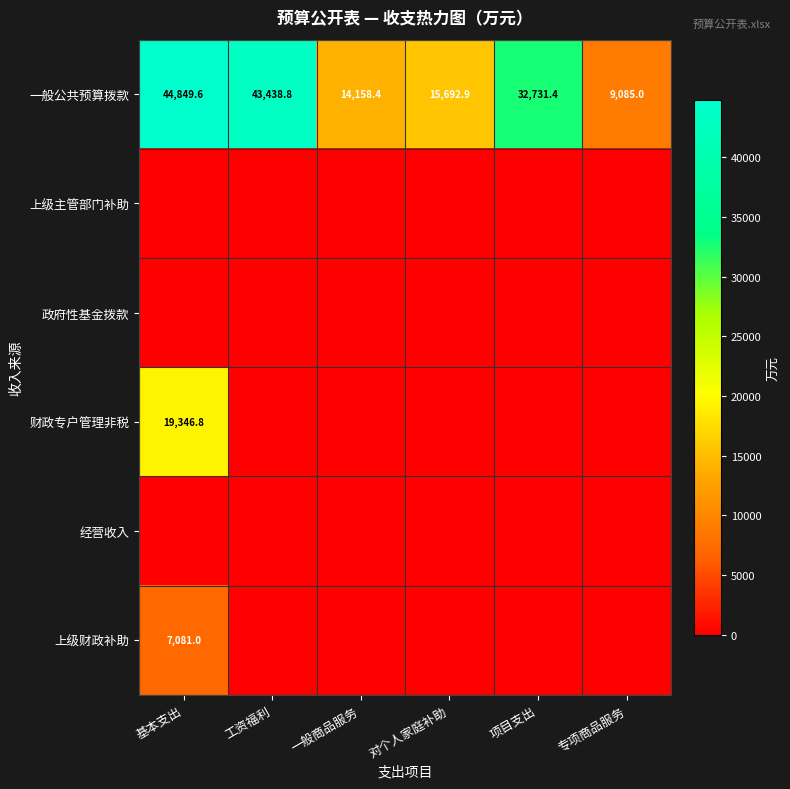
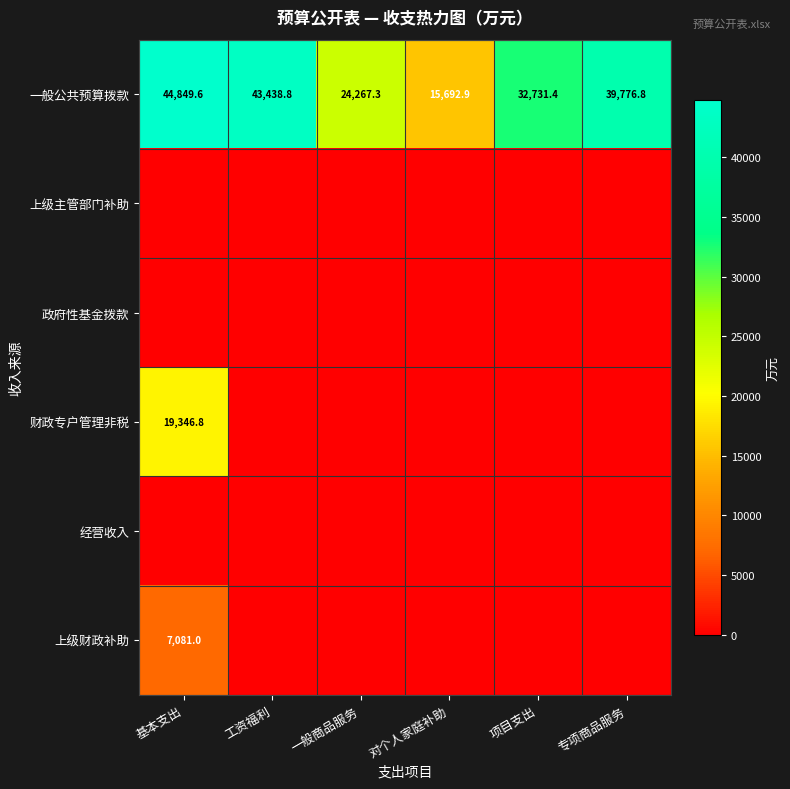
  {
    "一般公共预算拨款": {
      "基本支出": "44,849.6",
      "工资福利": "43,438.8",
-     "一般商品服务": "14,158.4",
+     "一般商品服务": "24,267.3",
      "对个人家庭补助": "15,692.9",
      "项目支出": "32,731.4",
-     "专项商品服务": "9,085.0"
+     "专项商品服务": "39,776.8"
    },
    "财政专户管理非税": {
      "基本支出": "19,346.8"
    },
    "上级财政补助": {
      "基本支出": "7,081.0"
    }
  }
